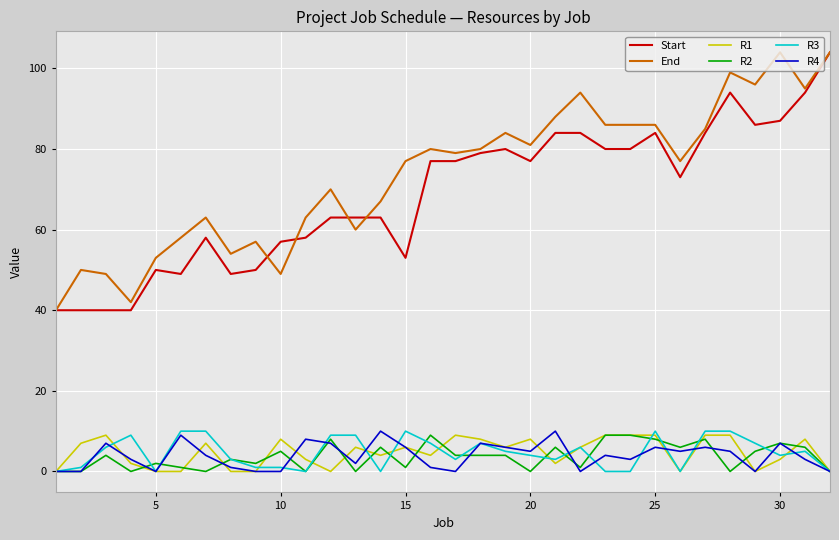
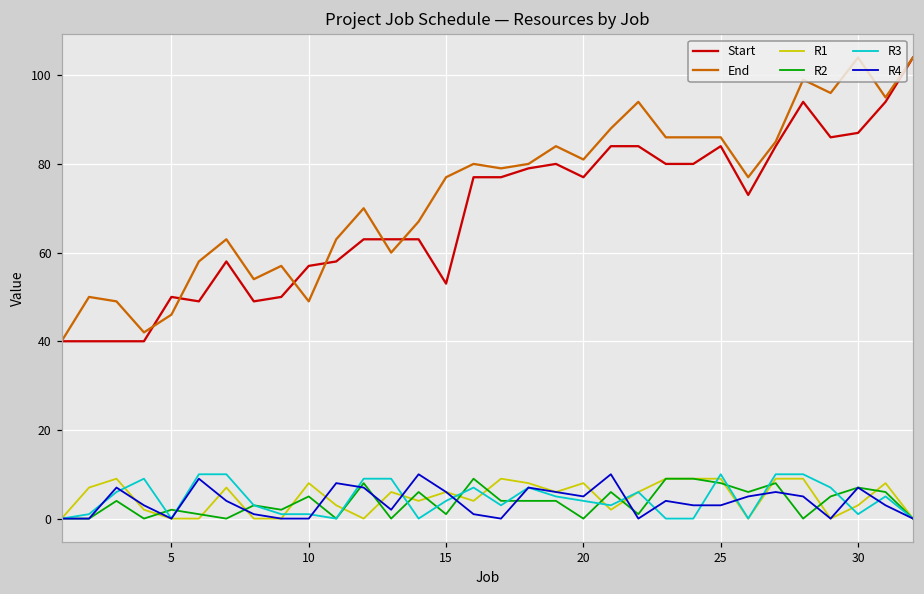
  {
    "Start": {
      "5": 50,
      "10": 57,
      "15": 53,
      "20": 77,
      "25": 84,
      "30": 87
    },
    "End": {
-     "5": 53,
+     "5": 46,
      "10": 49,
      "15": 77,
      "20": 81,
      "25": 86
    },
    "R1": {
      "10": 8,
      "20": 8,
      "25": 9,
      "30": 3
    },
    "R2": {
      "5": 2,
      "10": 5,
      "15": 1,
      "20": 0,
      "25": 8
    },
    "R3": {
      "10": 1,
-     "15": 10,
+     "15": 4,
      "20": 4,
      "25": 10,
-     "30": 4
+     "30": 1
    },
    "R4": {
      "10": 0,
      "20": 5,
-     "25": 6
+     "25": 3
    }
  }
